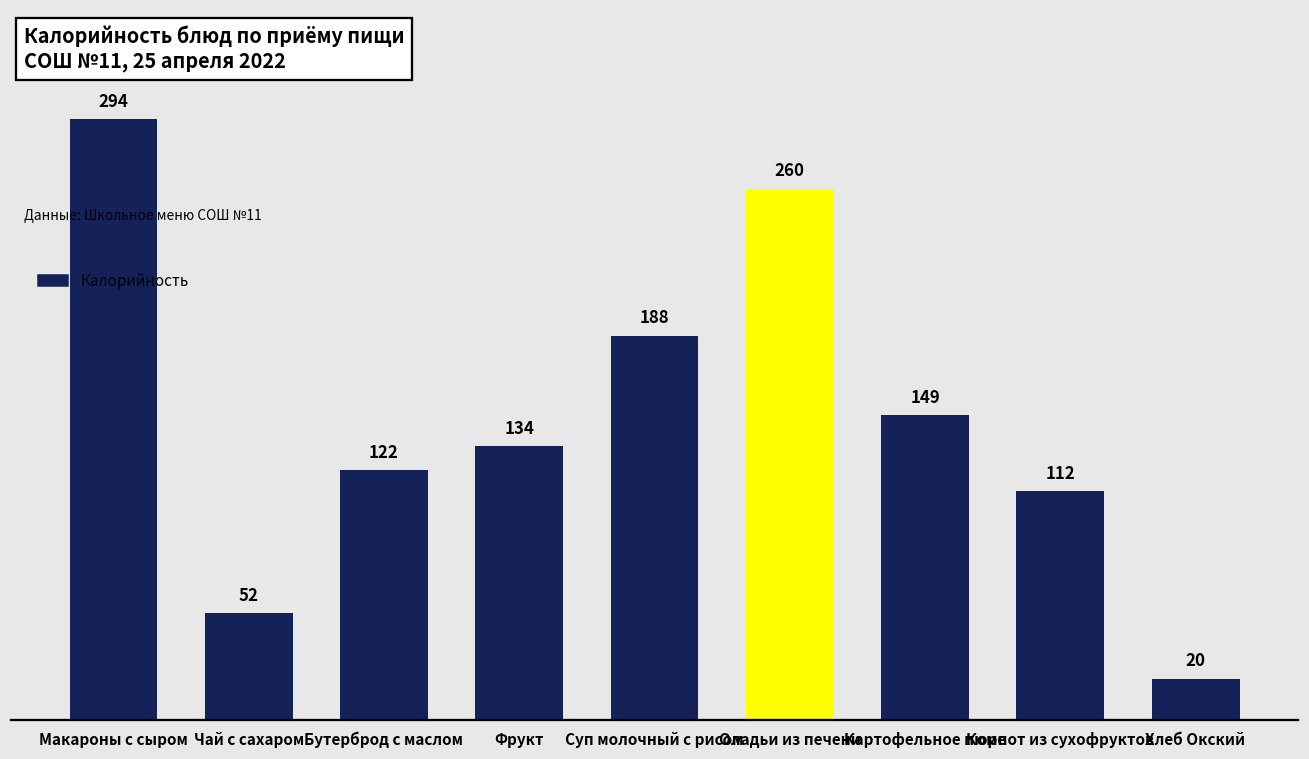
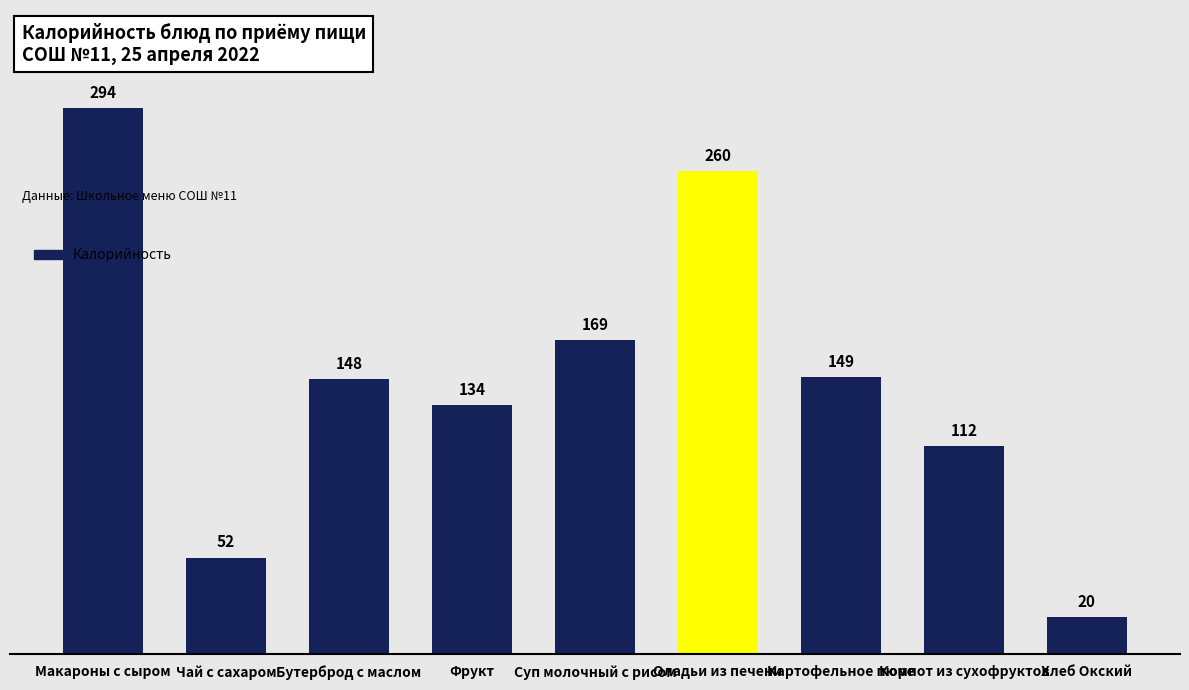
  {
    "Макароны с сыром": 294,
    "Чай с сахаром": 52,
-   "Бутерброд с маслом": 122,
+   "Бутерброд с маслом": 148,
    "Фрукт": 134,
-   "Суп молочный с рисом": 188,
+   "Суп молочный с рисом": 169,
    "Хлеб Окский": 20
  }
